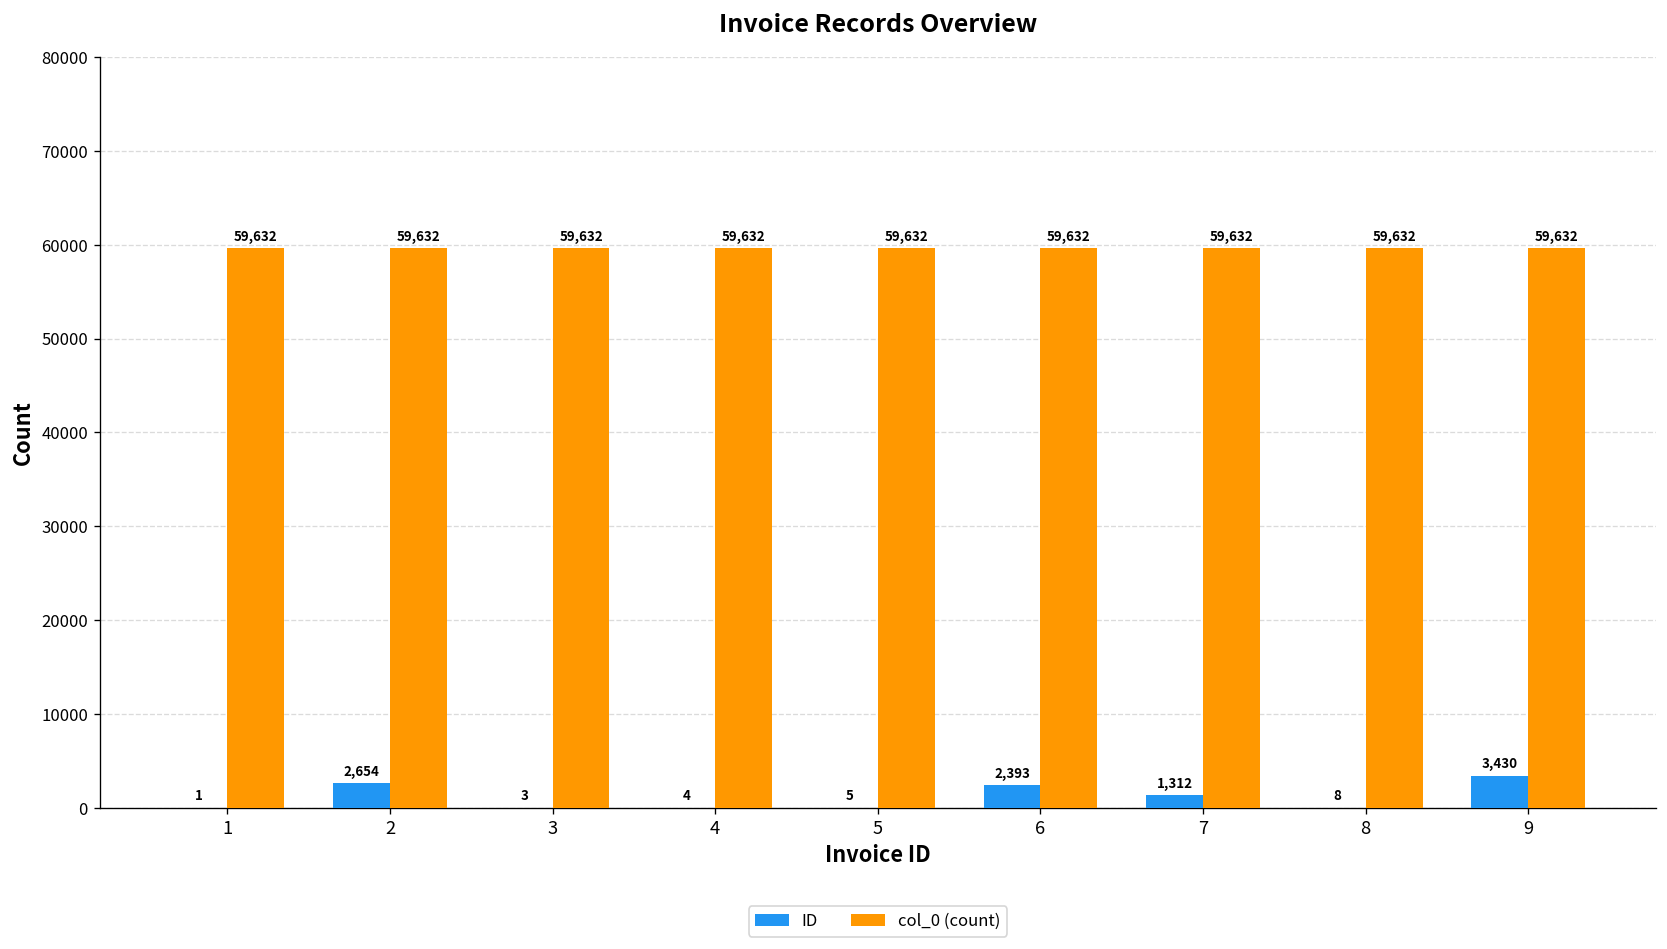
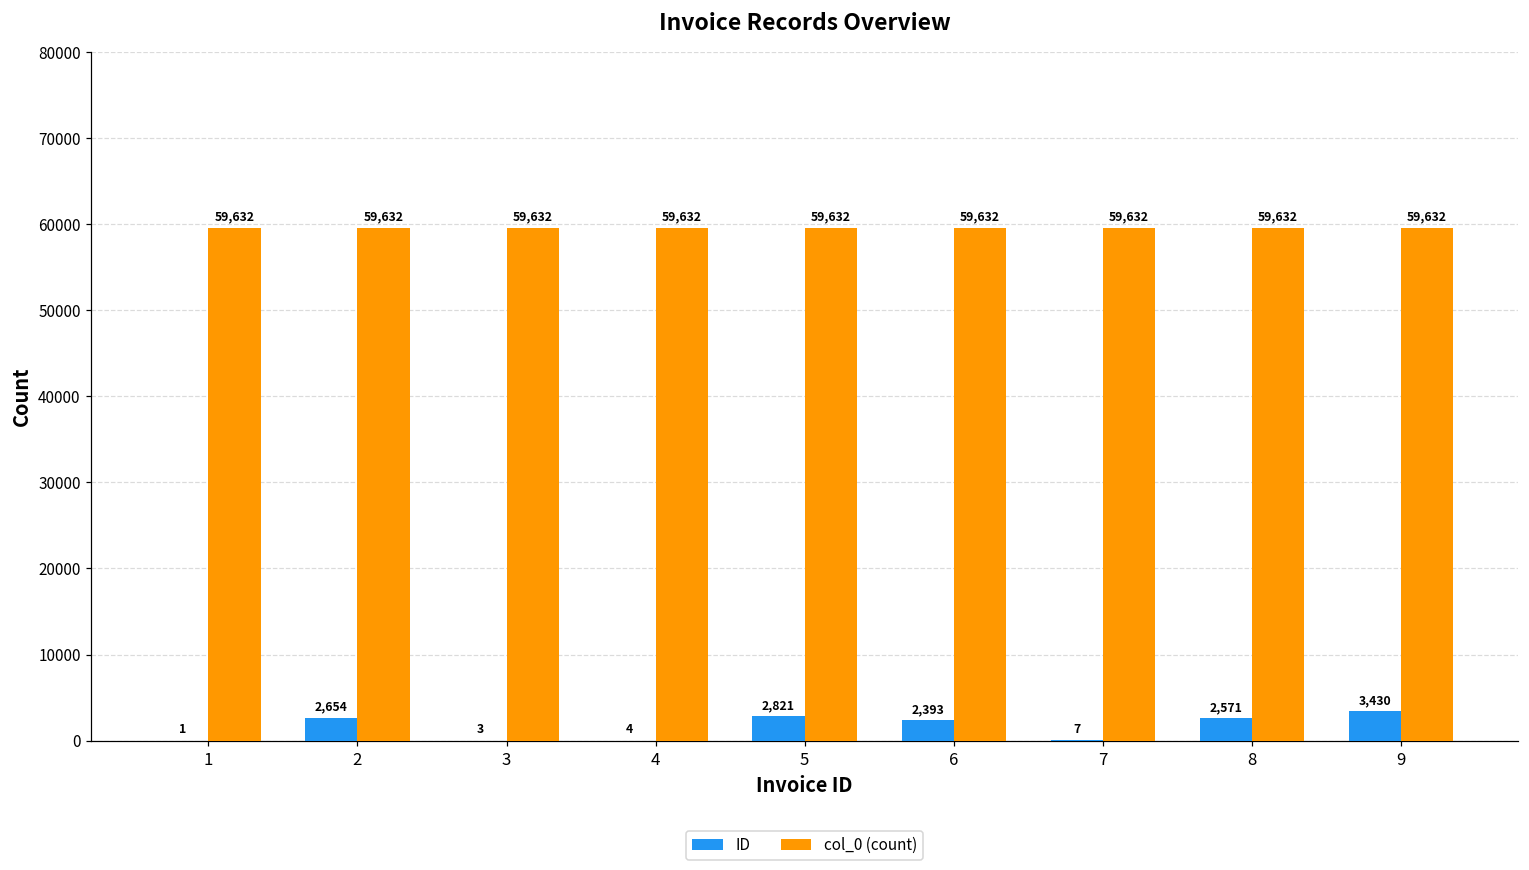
  {
    "ID": {
      "1": "1",
      "2": "2,654",
      "3": "3",
      "4": "4",
-     "5": "5",
+     "5": "2,821",
      "6": "2,393",
-     "7": "1,312",
-     "8": "8",
+     "7": "7",
+     "8": "2,571",
      "9": "3,430"
    },
    "col_0 (count)": {
      "1": "59,632",
      "2": "59,632",
      "3": "59,632",
      "4": "59,632",
      "5": "59,632",
      "6": "59,632",
      "7": "59,632",
      "8": "59,632",
      "9": "59,632"
    }
  }
